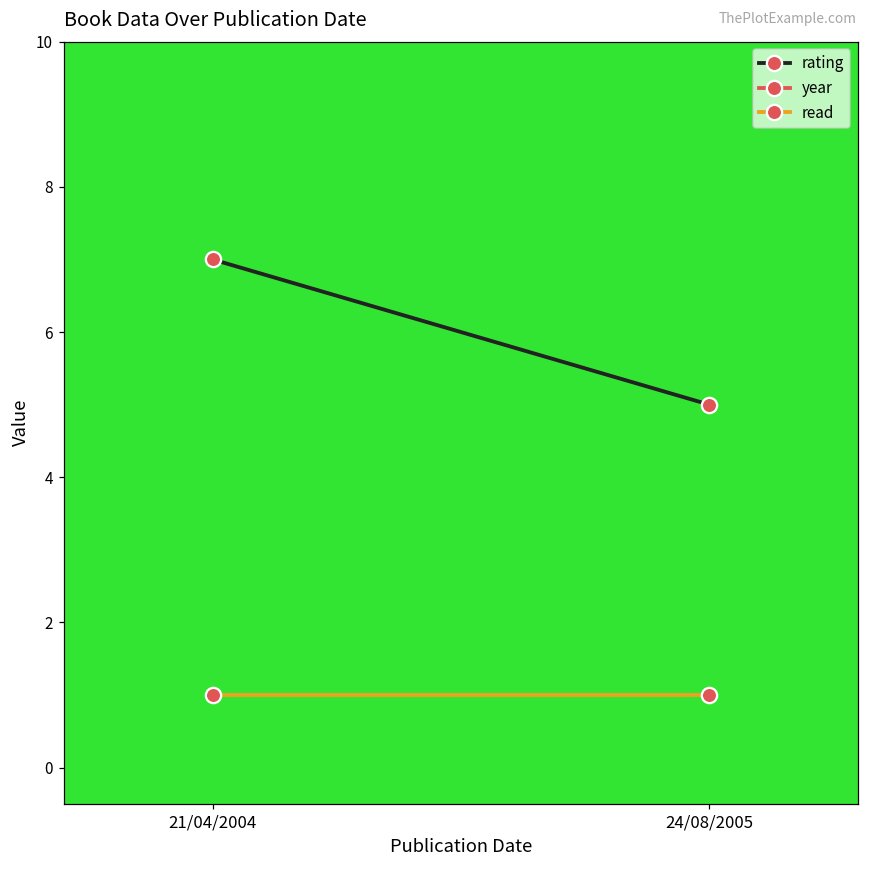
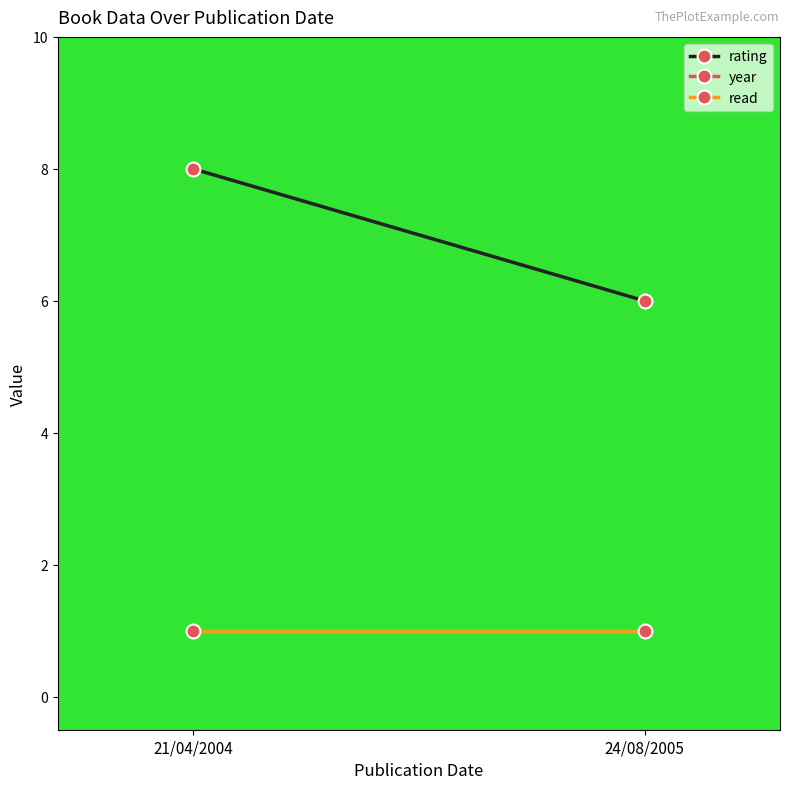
  {
    "rating": {
-     "21/04/2004": 7,
-     "24/08/2005": 5
+     "21/04/2004": 8,
+     "24/08/2005": 6
    },
    "read": {
      "21/04/2004": 1,
      "24/08/2005": 1
    }
  }
